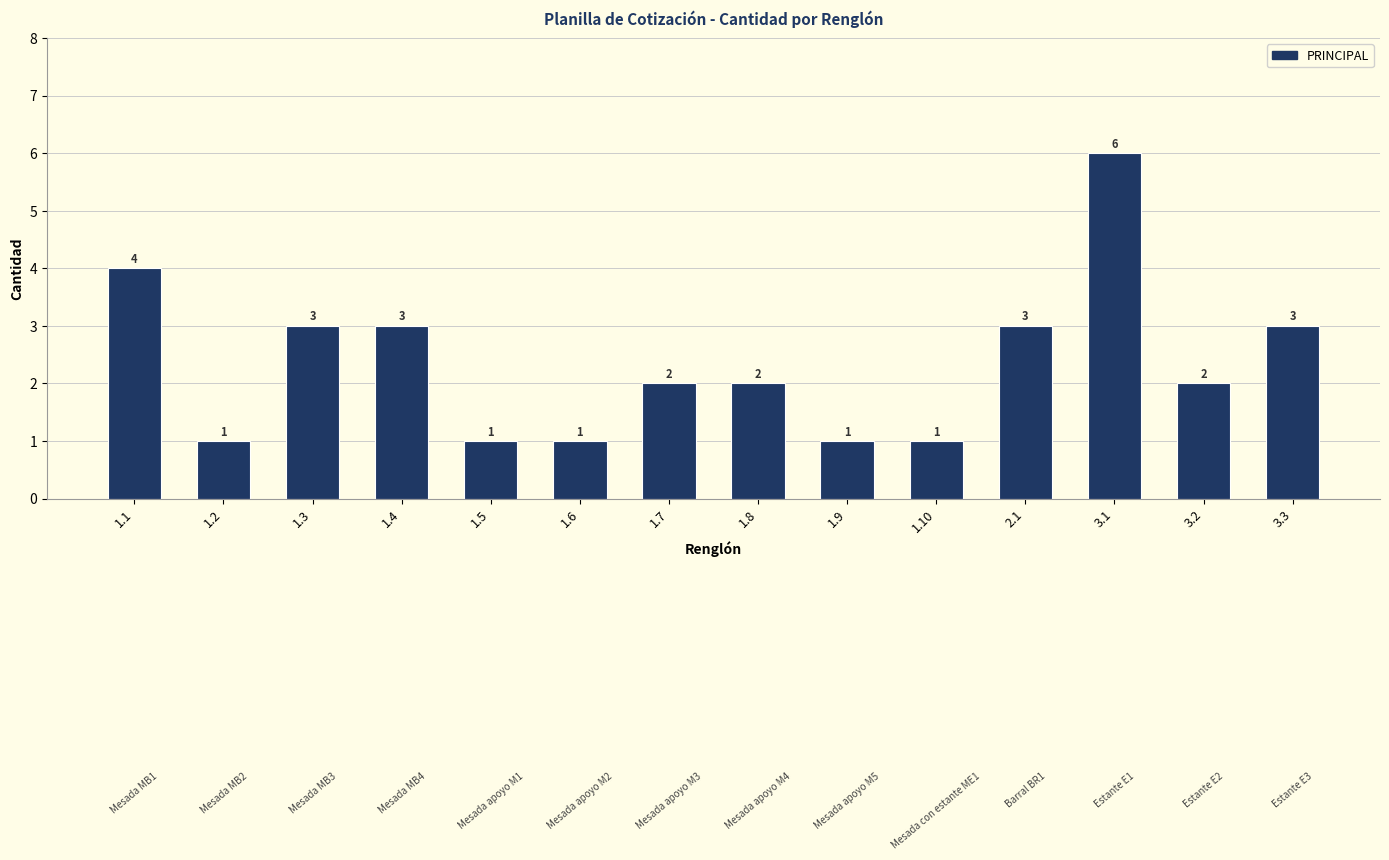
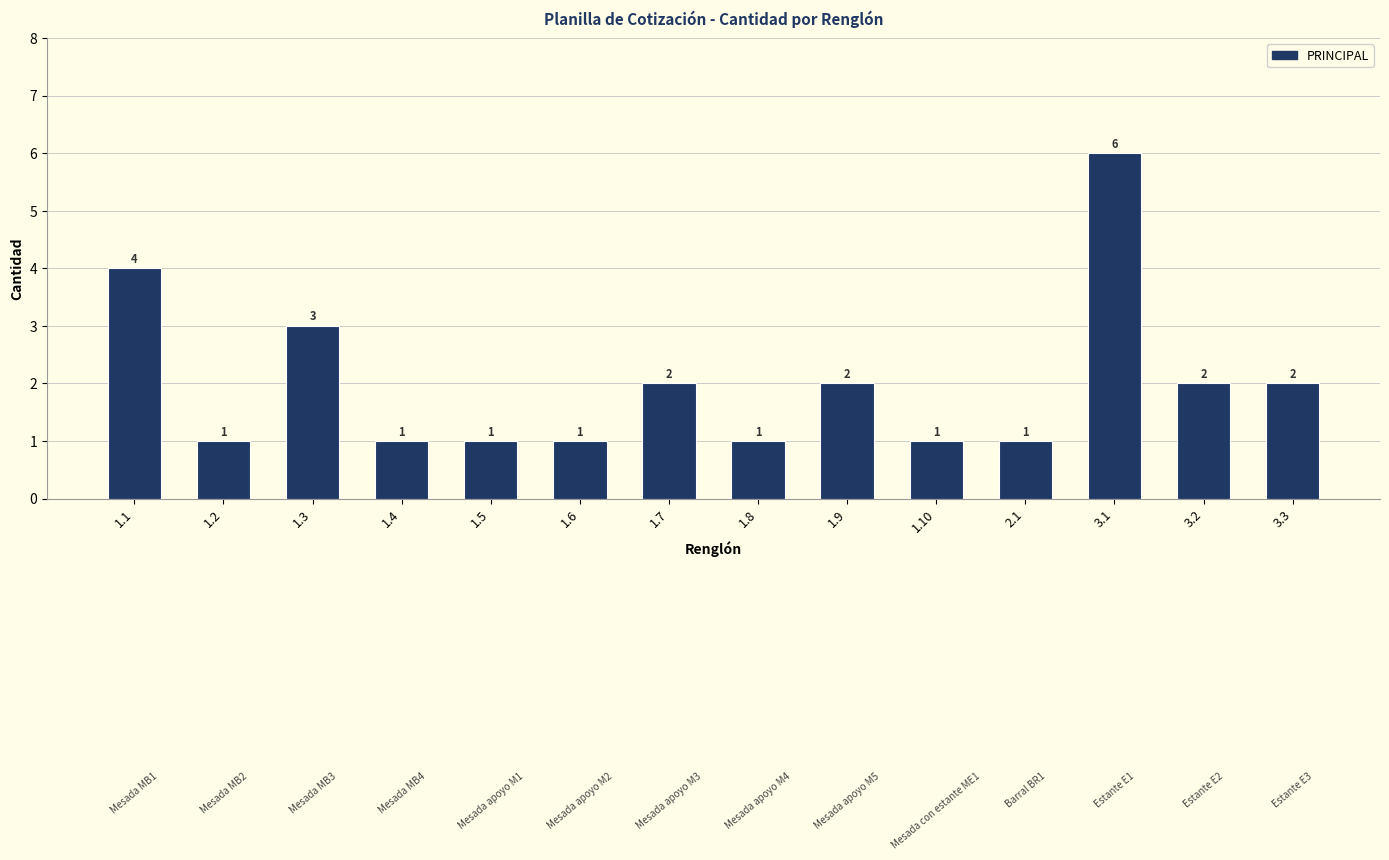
  {
    "1.1": 4,
    "1.2": 1,
    "1.3": 3,
-   "1.4": 3,
+   "1.4": 1,
    "1.5": 1,
    "1.6": 1,
    "1.7": 2,
-   "1.8": 2,
-   "1.9": 1,
+   "1.8": 1,
+   "1.9": 2,
    "1.10": 1,
-   "2.1": 3,
+   "2.1": 1,
    "3.1": 6,
    "3.2": 2,
-   "3.3": 3
+   "3.3": 2
  }
